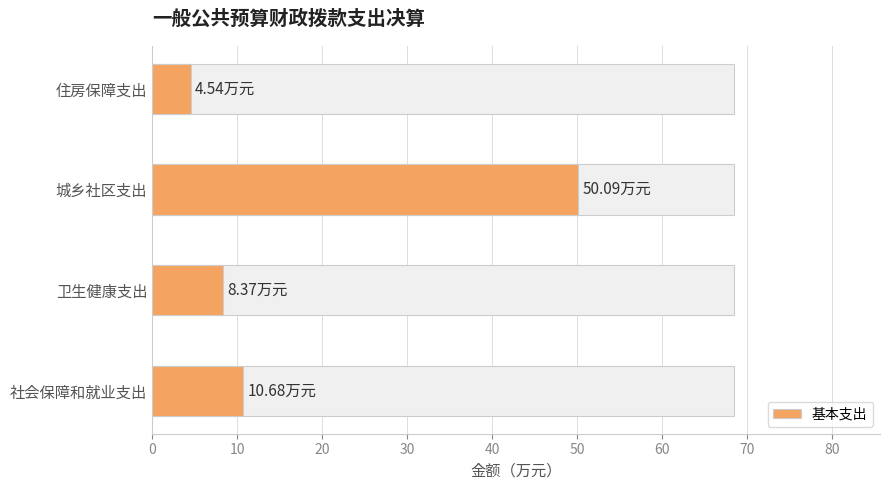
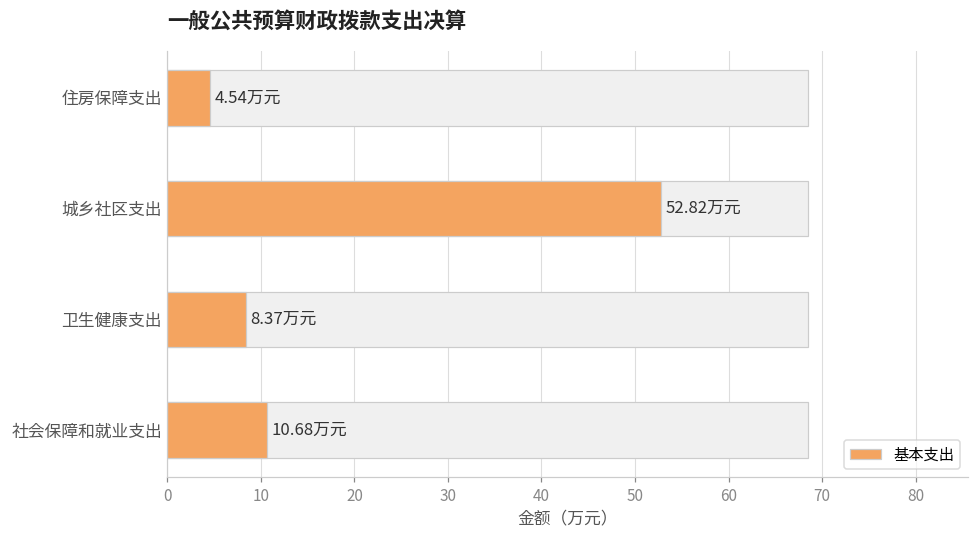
  {
    "基本支出": {
-     "城乡社区支出": 50.09
+     "城乡社区支出": 52.82
    }
  }
